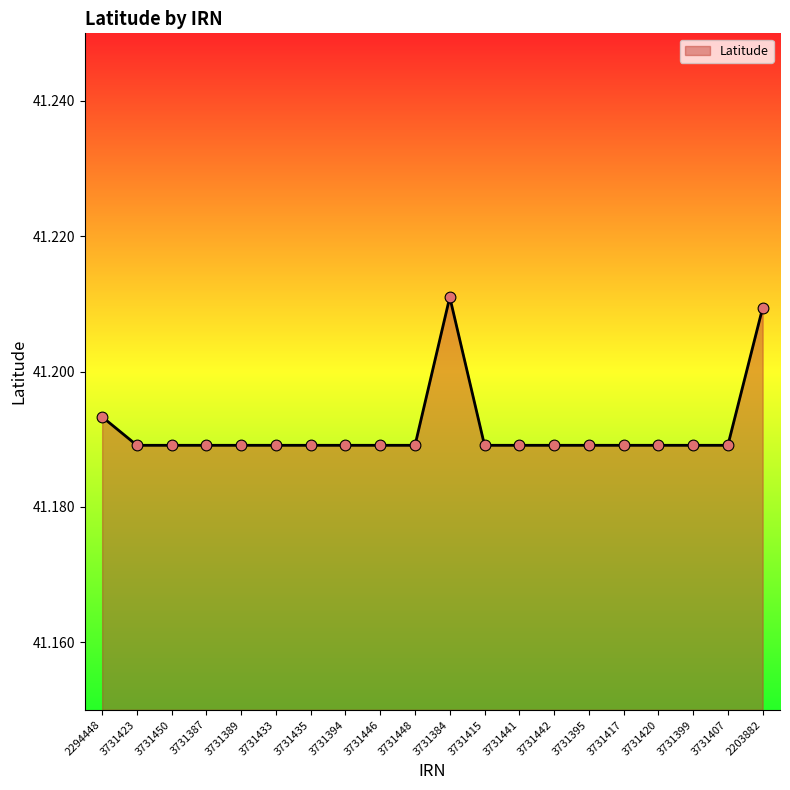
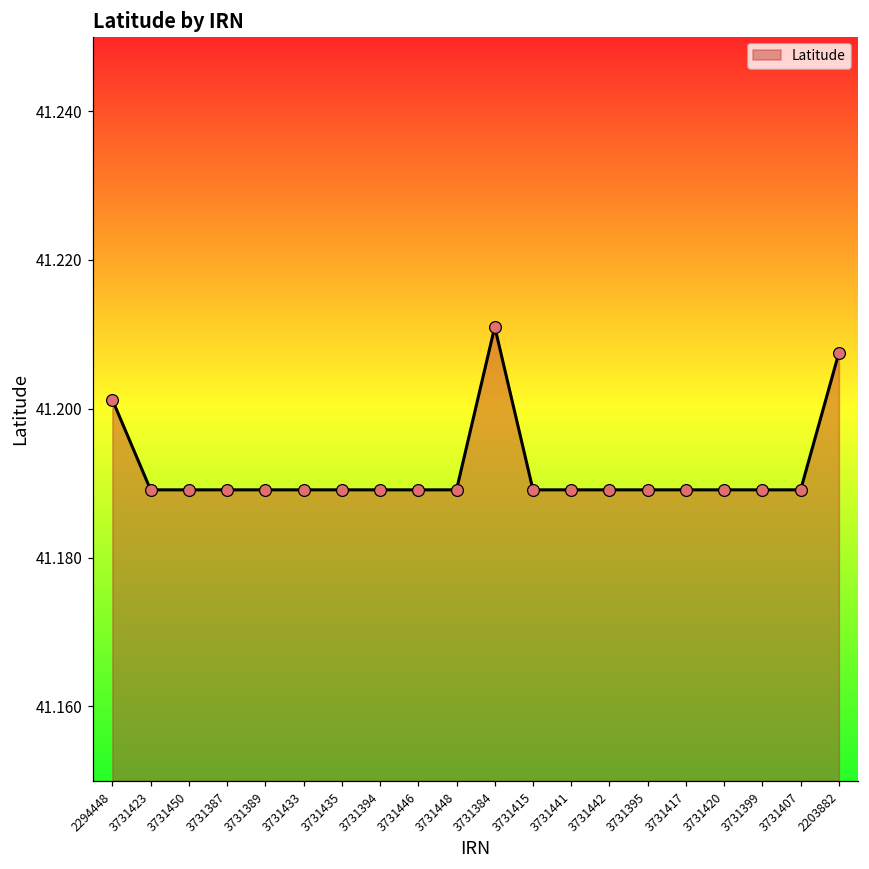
  {
-   "2294448": 41.193,
+   "2294448": 41.201,
    "3731423": 41.189,
    "3731450": 41.189,
    "3731387": 41.189,
    "3731389": 41.189,
    "3731433": 41.189,
    "3731435": 41.189,
    "3731394": 41.189,
    "3731446": 41.189,
    "3731448": 41.189,
    "3731384": 41.211,
    "3731415": 41.189,
    "3731441": 41.189,
    "3731442": 41.189,
    "3731395": 41.189,
    "3731417": 41.189,
    "3731420": 41.189,
    "3731399": 41.189,
    "3731407": 41.189,
-   "2203882": 41.209
+   "2203882": 41.208
  }
